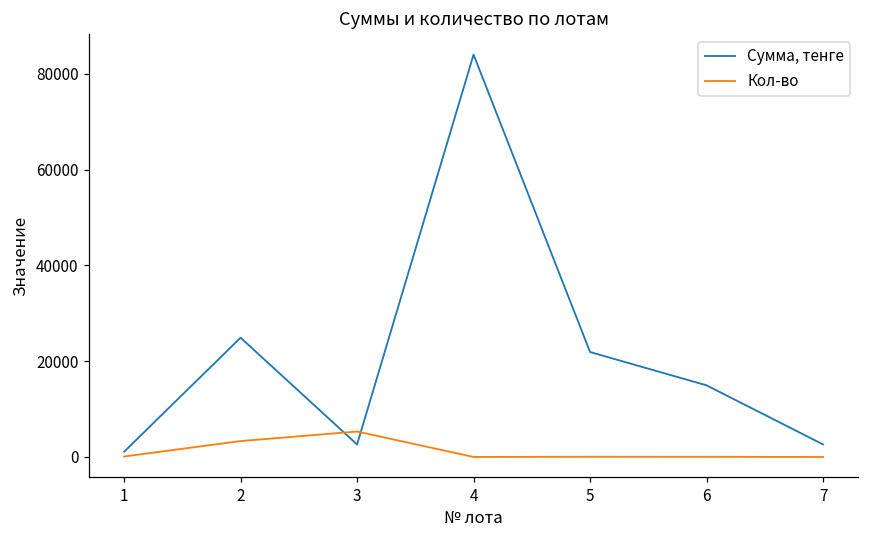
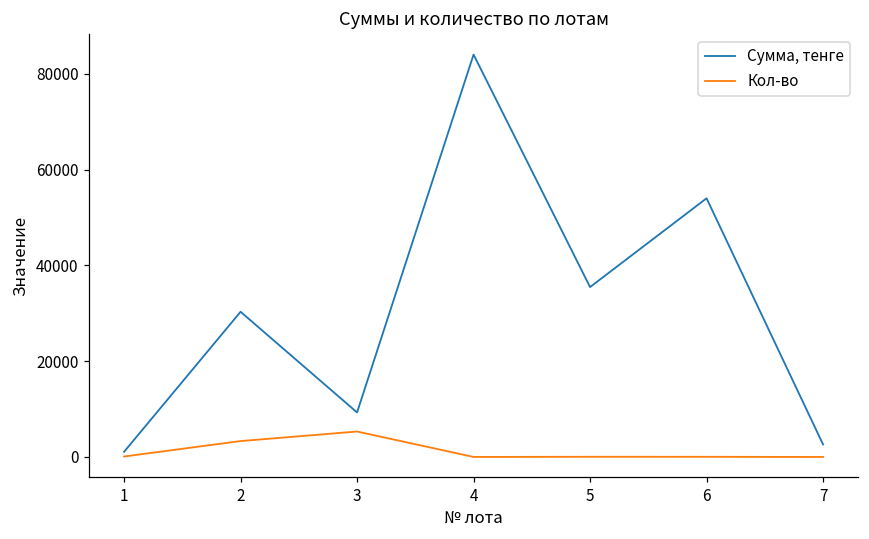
  {
    "Сумма, тенге": {
      "1": 1000,
-     "2": 25000,
-     "3": 3000,
+     "2": 30000,
+     "3": 9000,
      "4": 84000,
-     "5": 22000,
-     "6": 15000,
+     "5": 35000,
+     "6": 54000,
      "7": 3000
    },
    "Кол-во": {
      "1": 0,
      "2": 3000,
      "3": 5000,
      "4": 0,
      "5": 0,
      "6": 0,
      "7": 0
    }
  }
